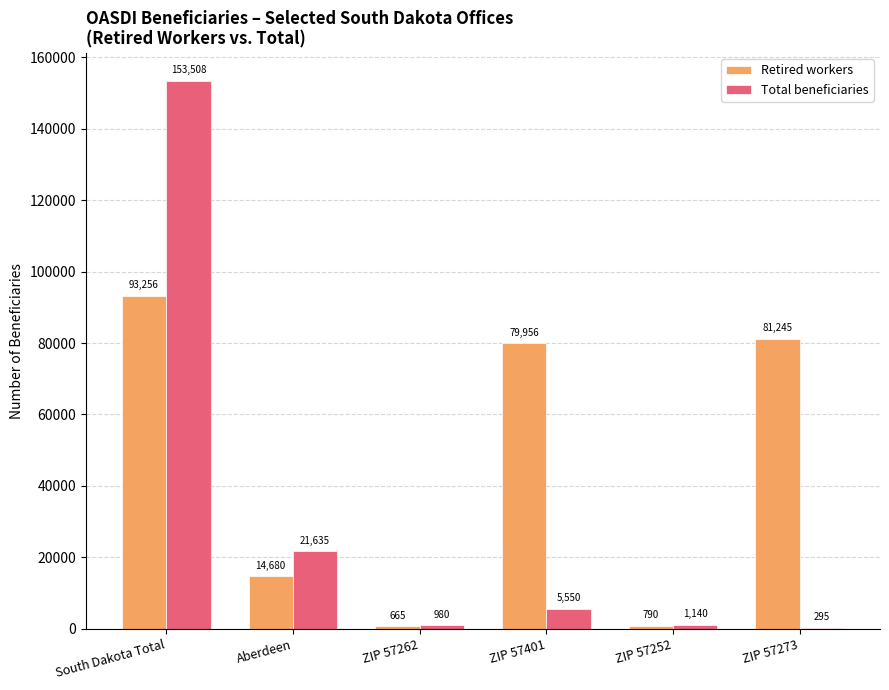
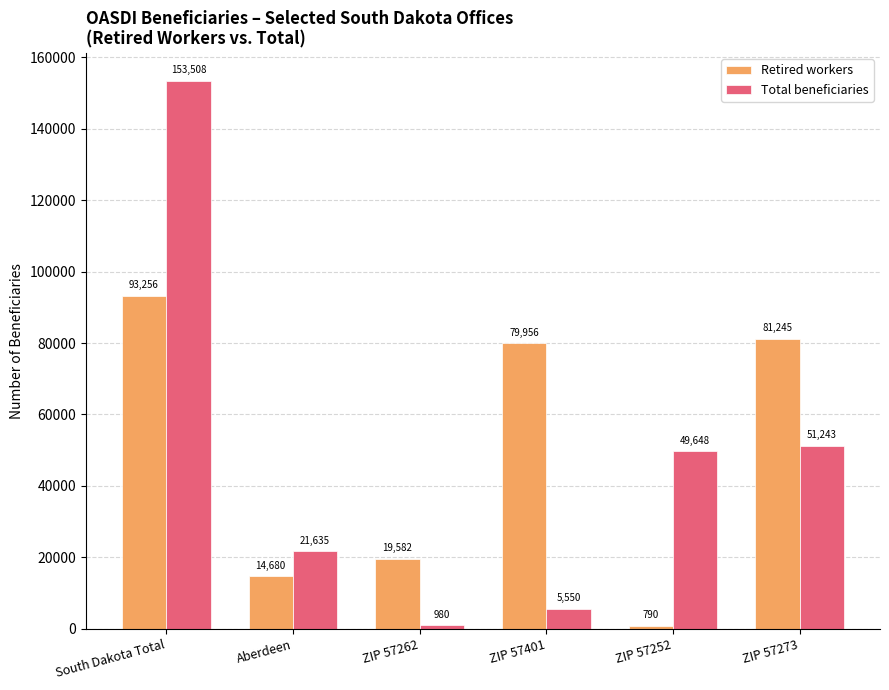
  {
    "Retired workers": {
      "South Dakota Total": "93,256",
      "Aberdeen": "14,680",
-     "ZIP 57262": "665",
+     "ZIP 57262": "19,582",
      "ZIP 57401": "79,956",
      "ZIP 57252": "790",
      "ZIP 57273": "81,245"
    },
    "Total beneficiaries": {
      "South Dakota Total": "153,508",
      "Aberdeen": "21,635",
      "ZIP 57262": "980",
      "ZIP 57401": "5,550",
-     "ZIP 57252": "1,140",
-     "ZIP 57273": "295"
+     "ZIP 57252": "49,648",
+     "ZIP 57273": "51,243"
    }
  }
